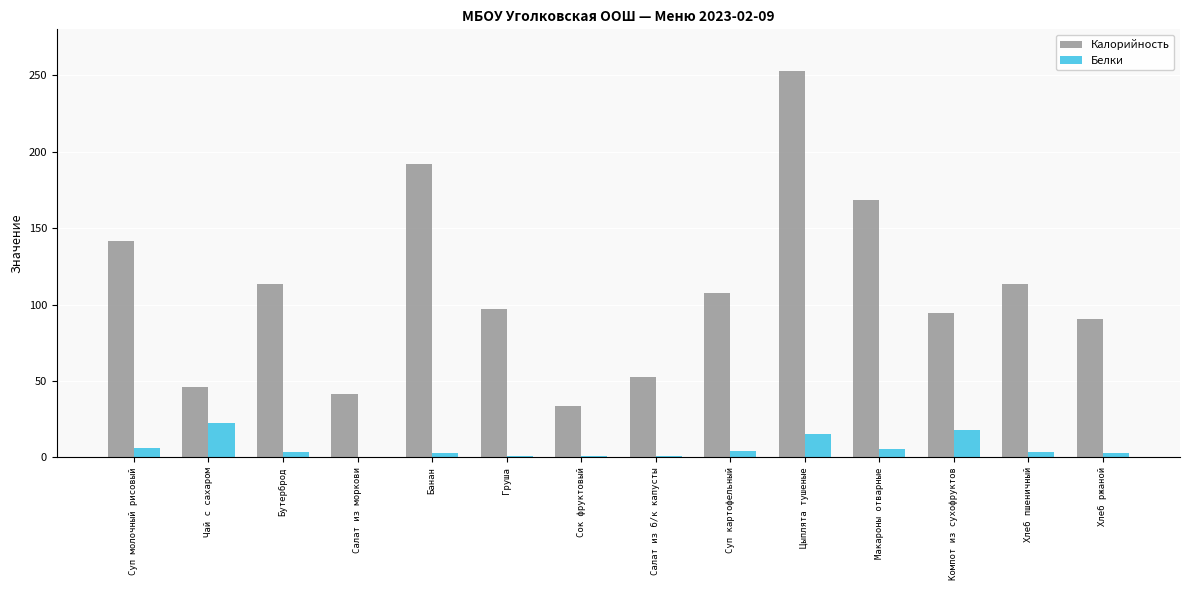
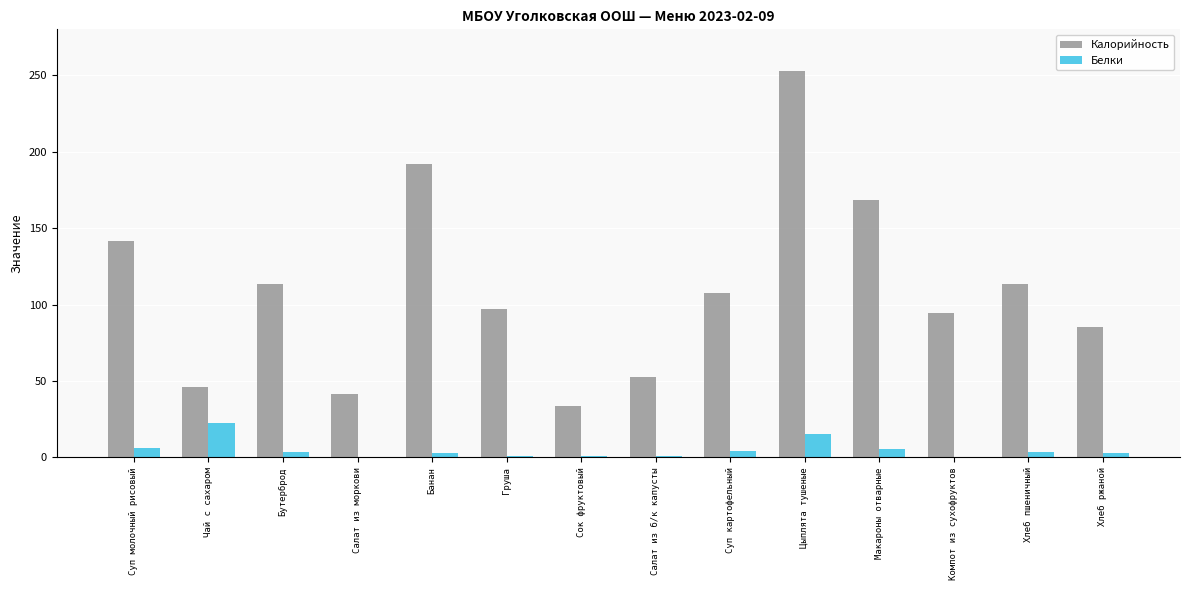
  {
    "Калорийность": {
      "Суп молочный рисовый": 142,
      "Чай с сахаром": 46,
      "Бутерброд": 113,
      "Салат из моркови": 41,
      "Банан": 192,
      "Груша": 97,
      "Сок фруктовый": 34,
      "Салат из б/к капусты": 52,
      "Суп картофельный": 108,
      "Цыплята тушеные": 253,
      "Макароны отварные": 168,
      "Компот из сухофруктов": 94,
      "Хлеб пшеничный": 113,
-     "Хлеб ржаной": 90
+     "Хлеб ржаной": 85
    },
    "Белки": {
      "Суп молочный рисовый": 6,
      "Чай с сахаром": 23,
      "Бутерброд": 4,
      "Банан": 3,
      "Суп картофельный": 4,
      "Цыплята тушеные": 16,
      "Макароны отварные": 6,
-     "Компот из сухофруктов": 18,
+     "Компот из сухофруктов": 0,
      "Хлеб пшеничный": 4,
      "Хлеб ржаной": 3
    }
  }
